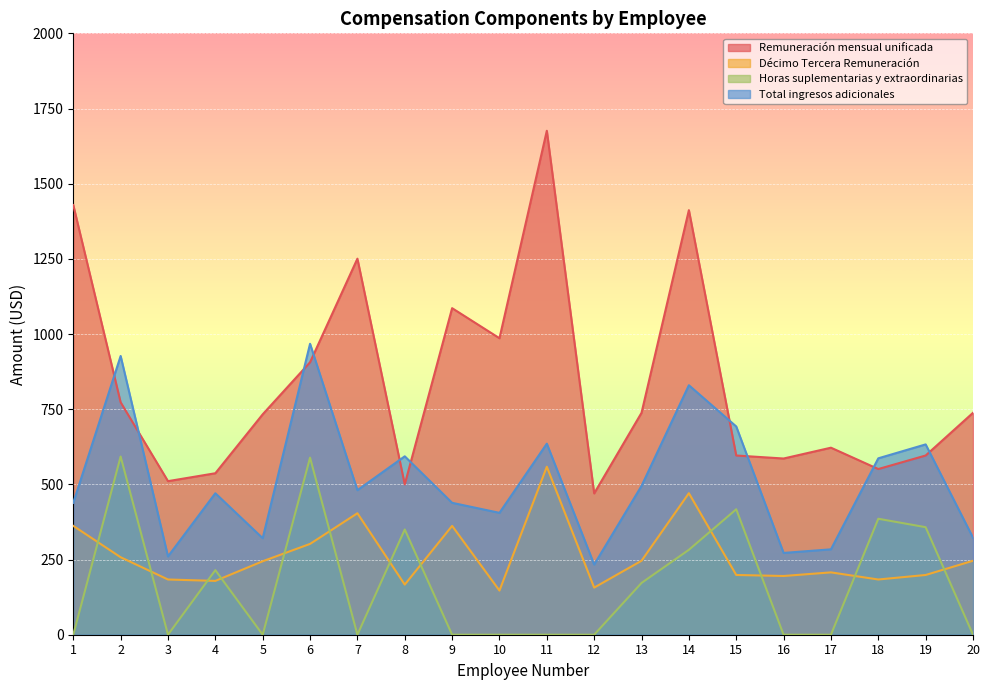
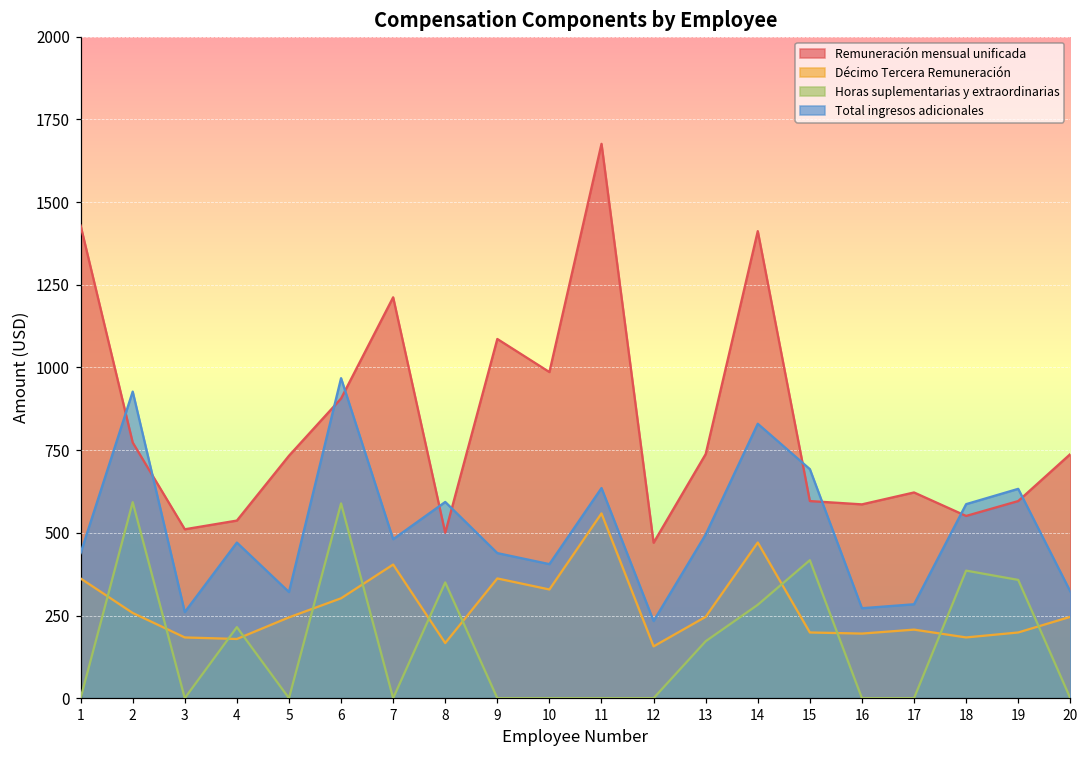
  {
    "Remuneración mensual unificada": {
      "1": 1430,
      "2": 770,
      "3": 510,
      "4": 540,
      "5": 730,
      "6": 910,
-     "7": 1250,
+     "7": 1210,
      "8": 500,
      "9": 1090,
      "10": 990,
      "11": 1680,
      "12": 470,
      "13": 740,
      "14": 1410,
      "15": 600,
      "16": 590,
      "17": 620,
      "18": 550,
      "19": 600,
      "20": 740
    },
    "Décimo Tercera Remuneración": {
      "1": 360,
      "2": 260,
      "3": 180,
      "4": 180,
      "5": 240,
      "6": 300,
      "7": 400,
      "8": 170,
      "9": 360,
-     "10": 150,
+     "10": 330,
      "11": 560,
      "12": 160,
      "13": 250,
      "14": 470,
      "15": 200,
      "16": 200,
      "17": 210,
      "18": 180,
      "19": 200,
      "20": 250
    },
    "Horas suplementarias y extraordinarias": {
      "1": 0,
      "2": 590,
      "3": 0,
      "4": 210,
      "5": 0,
      "6": 590,
      "7": 0,
      "8": 350,
      "9": 0,
      "10": 0,
      "11": 0,
      "12": 0,
      "13": 170,
      "14": 280,
      "15": 420,
      "16": 0,
      "17": 0,
      "18": 390,
      "19": 360,
      "20": 0
    },
    "Total ingresos adicionales": {
      "1": 440,
      "2": 930,
      "3": 260,
      "4": 470,
      "5": 320,
      "6": 970,
      "7": 480,
      "8": 590,
      "9": 440,
      "10": 410,
      "11": 640,
      "12": 230,
      "13": 490,
      "14": 830,
      "15": 690,
      "16": 270,
      "17": 280,
      "18": 590,
      "19": 630,
      "20": 320
    }
  }
